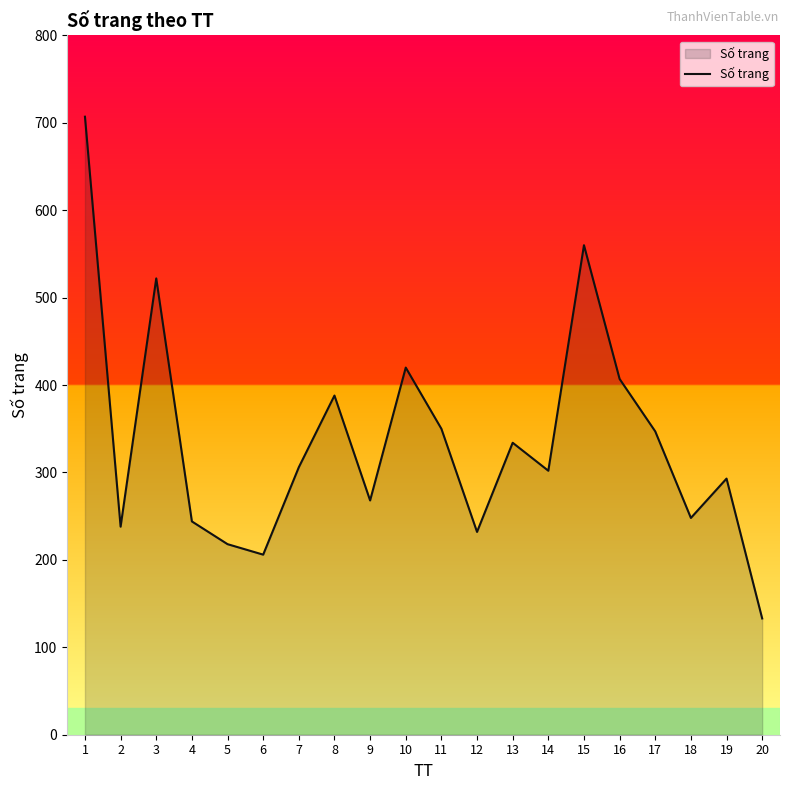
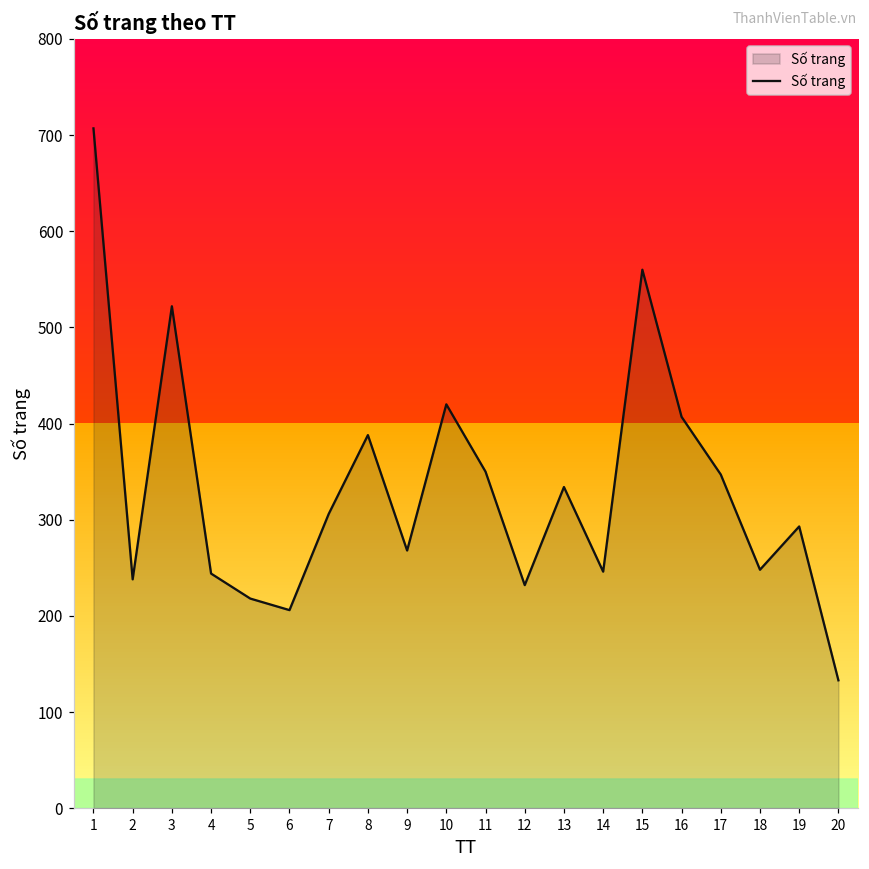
  {
    "1": 710,
    "2": 240,
    "3": 520,
    "4": 240,
    "5": 220,
    "6": 210,
    "7": 310,
    "8": 390,
    "9": 270,
    "10": 420,
    "11": 350,
    "12": 230,
    "13": 330,
-   "14": 300,
+   "14": 250,
    "15": 560,
    "16": 410,
    "17": 350,
    "18": 250,
    "19": 290,
    "20": 130
  }
